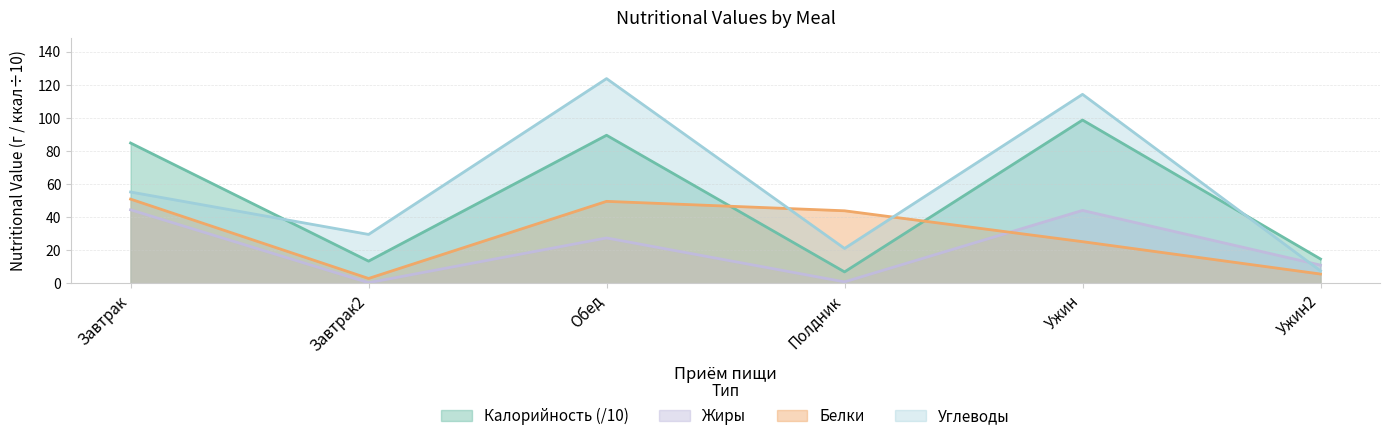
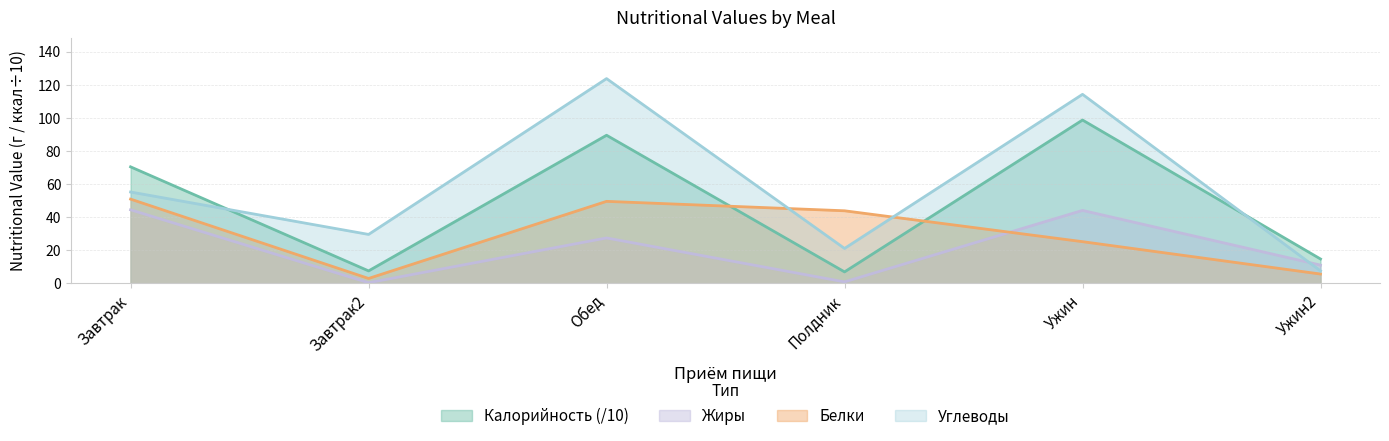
  {
    "Калорийность (/10)": {
-     "Завтрак": 85,
-     "Завтрак2": 13,
+     "Завтрак": 70,
+     "Завтрак2": 8,
      "Обед": 90,
      "Полдник": 7,
      "Ужин": 99,
      "Ужин2": 15
    },
    "Белки": {
      "Завтрак": 51,
      "Завтрак2": 3,
      "Обед": 50,
      "Полдник": 44,
      "Ужин": 25,
      "Ужин2": 6
    }
  }
